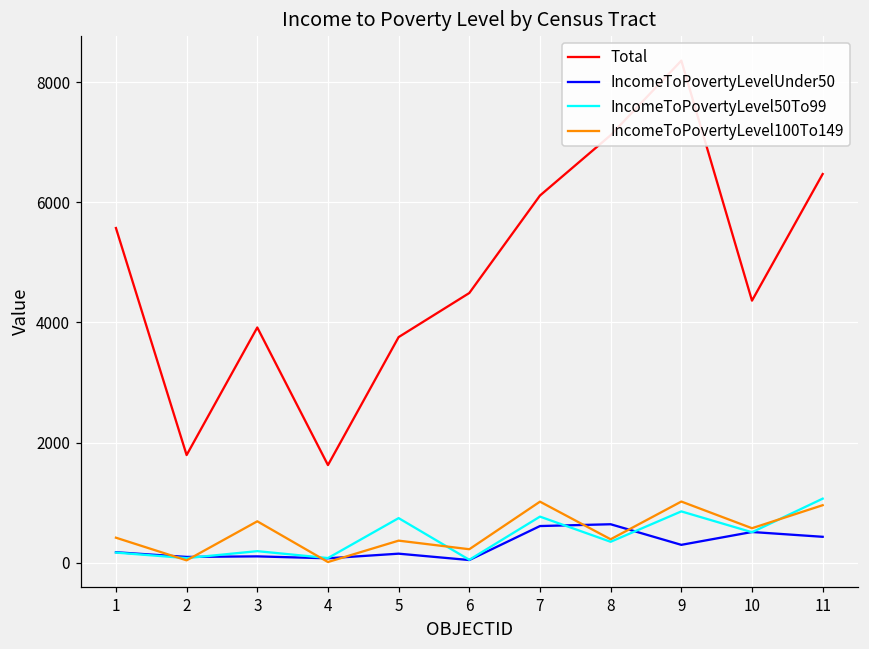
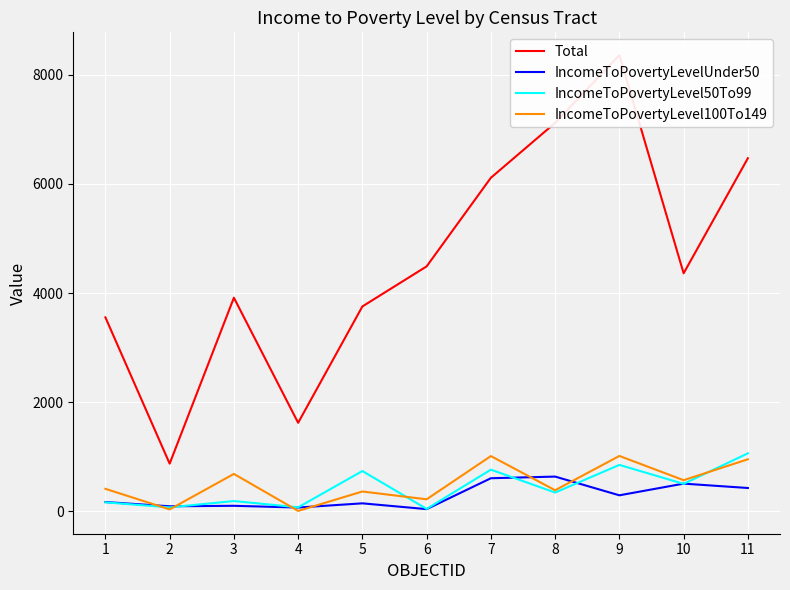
  {
    "Total": {
-     "1": 5600,
-     "2": 1800,
+     "1": 3600,
+     "2": 900,
      "3": 3900,
      "4": 1600,
      "5": 3800,
      "6": 4500,
      "7": 6100,
      "10": 4400,
      "11": 6500
    },
    "IncomeToPovertyLevelUnder50": {
      "3": 100,
      "5": 100,
      "7": 600,
      "8": 600,
      "9": 300,
      "11": 400
    },
    "IncomeToPovertyLevel50To99": {
      "3": 200,
      "5": 700,
      "7": 800,
      "9": 900,
      "11": 1100
    },
    "IncomeToPovertyLevel100To149": {
      "1": 400,
      "3": 700,
      "4": 0,
      "5": 400,
      "6": 200,
      "7": 1000,
      "9": 1000,
      "10": 600,
      "11": 1000
    }
  }
